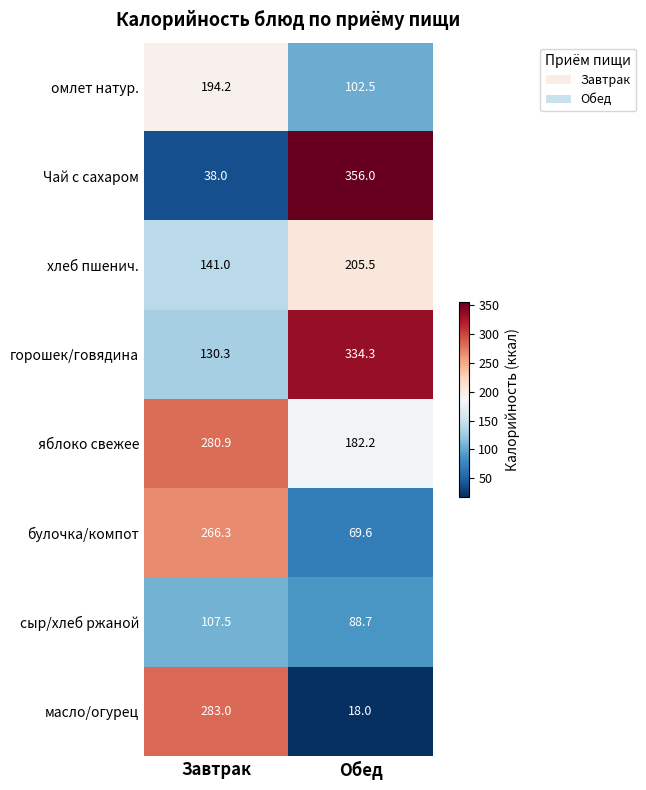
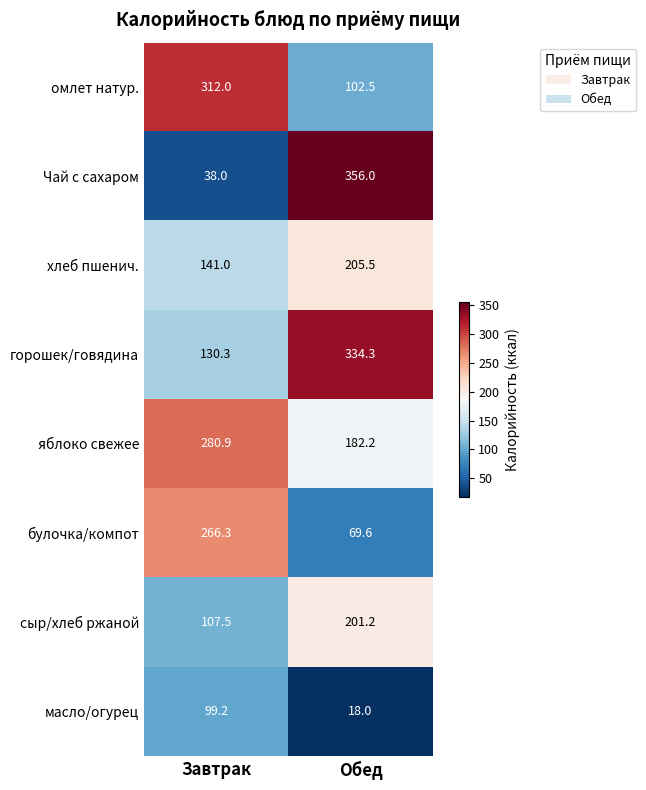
  {
    "омлет натур.": {
-     "Завтрак": 194.2,
+     "Завтрак": 312.0,
      "Обед": 102.5
    },
    "Чай с сахаром": {
      "Завтрак": 38.0,
      "Обед": 356.0
    },
    "хлеб пшенич.": {
      "Завтрак": 141.0,
      "Обед": 205.5
    },
    "горошек/говядина": {
      "Завтрак": 130.3,
      "Обед": 334.3
    },
    "яблоко свежее": {
      "Завтрак": 280.9,
      "Обед": 182.2
    },
    "булочка/компот": {
      "Завтрак": 266.3,
      "Обед": 69.6
    },
    "сыр/хлеб ржаной": {
      "Завтрак": 107.5,
-     "Обед": 88.7
+     "Обед": 201.2
    },
    "масло/огурец": {
-     "Завтрак": 283.0,
+     "Завтрак": 99.2,
      "Обед": 18.0
    }
  }
